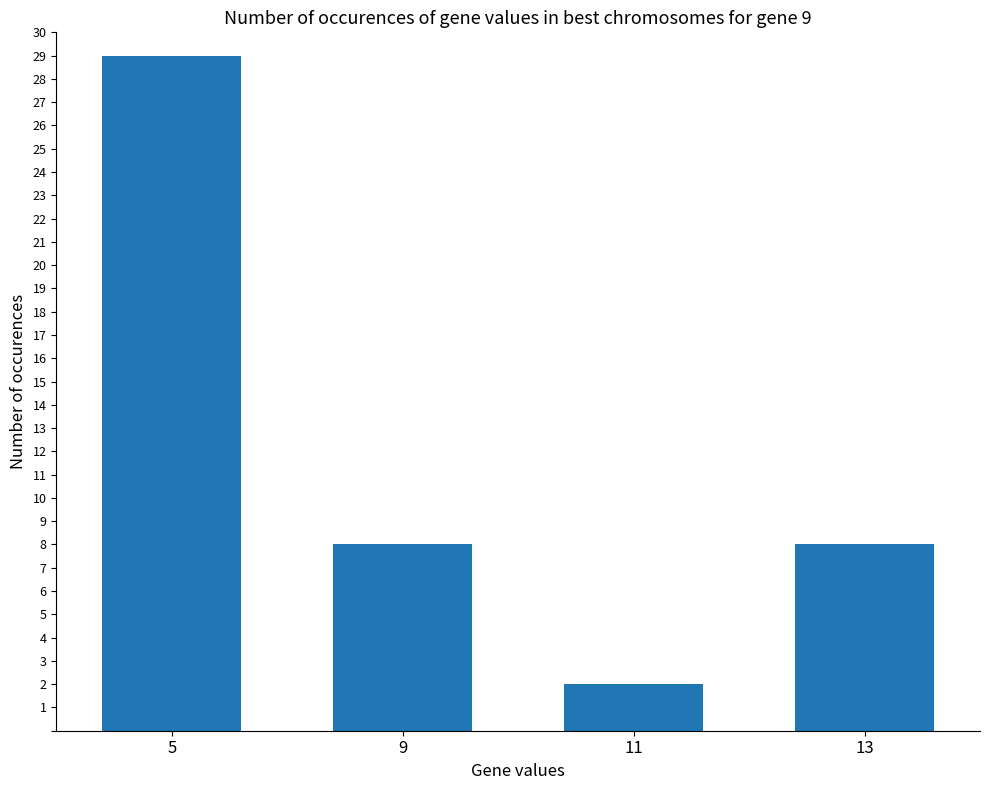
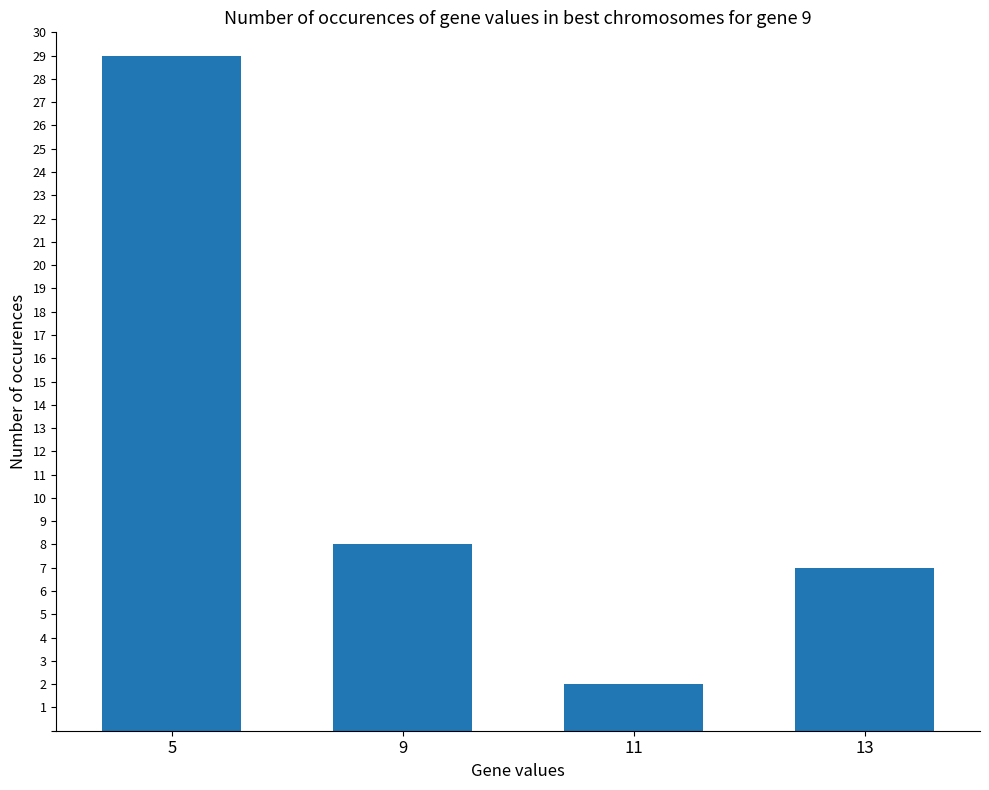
  {
    "5": 29,
    "9": 8,
    "11": 2,
-   "13": 8
+   "13": 7
  }
